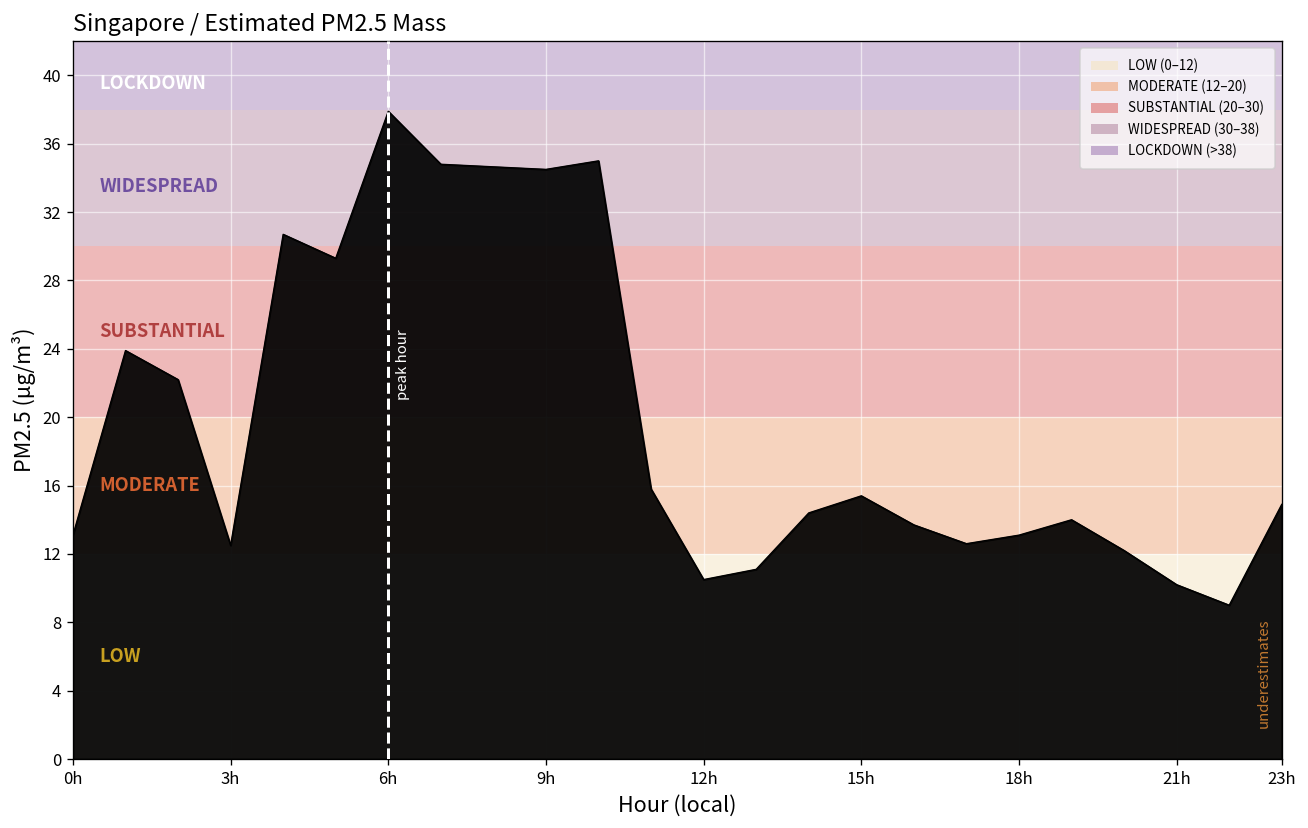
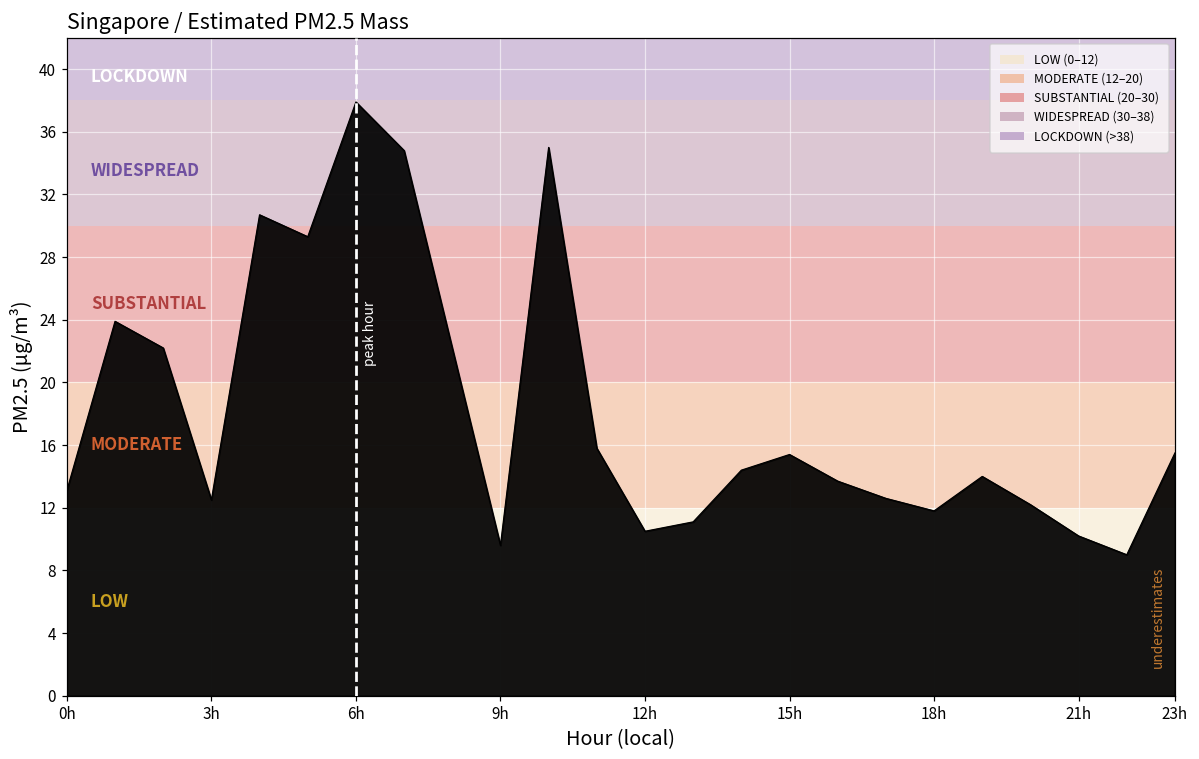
  {
    "0h": 13.1,
    "3h": 12.5,
    "6h": 37.9,
-   "9h": 34.5,
+   "9h": 9.6,
    "12h": 10.5,
    "15h": 15.4,
-   "18h": 13.1,
+   "18h": 11.8,
    "21h": 10.2,
-   "23h": 14.9
+   "23h": 15.5
  }
